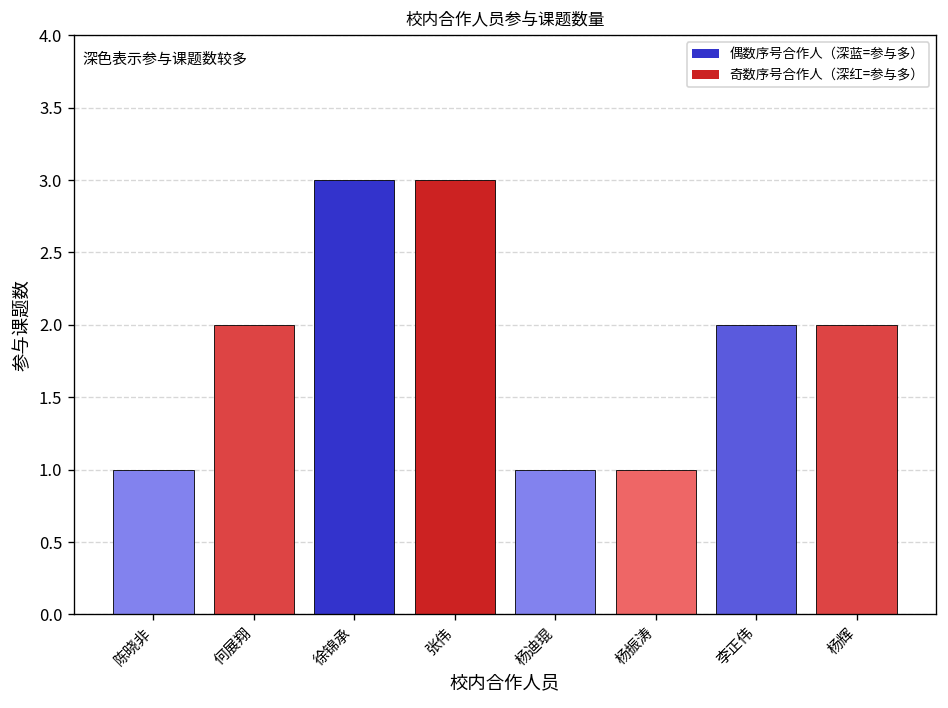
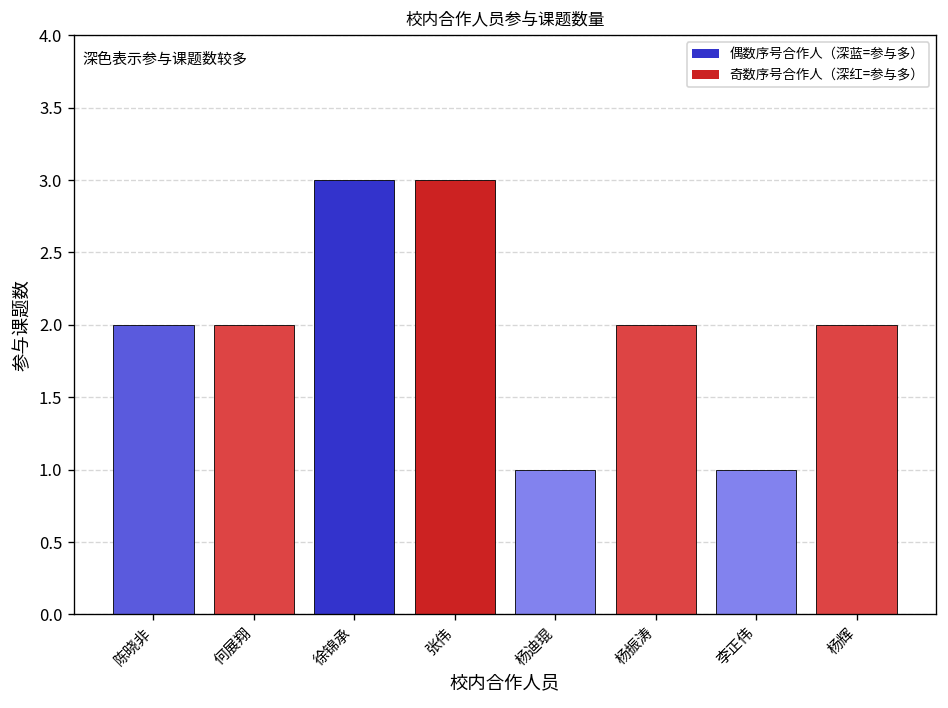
  {
-   "陈晓非": 1,
+   "陈晓非": 2,
    "何展翔": 2,
    "徐锦承": 3,
    "张伟": 3,
    "杨迪琨": 1,
-   "杨振涛": 1,
-   "李正伟": 2,
+   "杨振涛": 2,
+   "李正伟": 1,
    "杨辉": 2
  }
